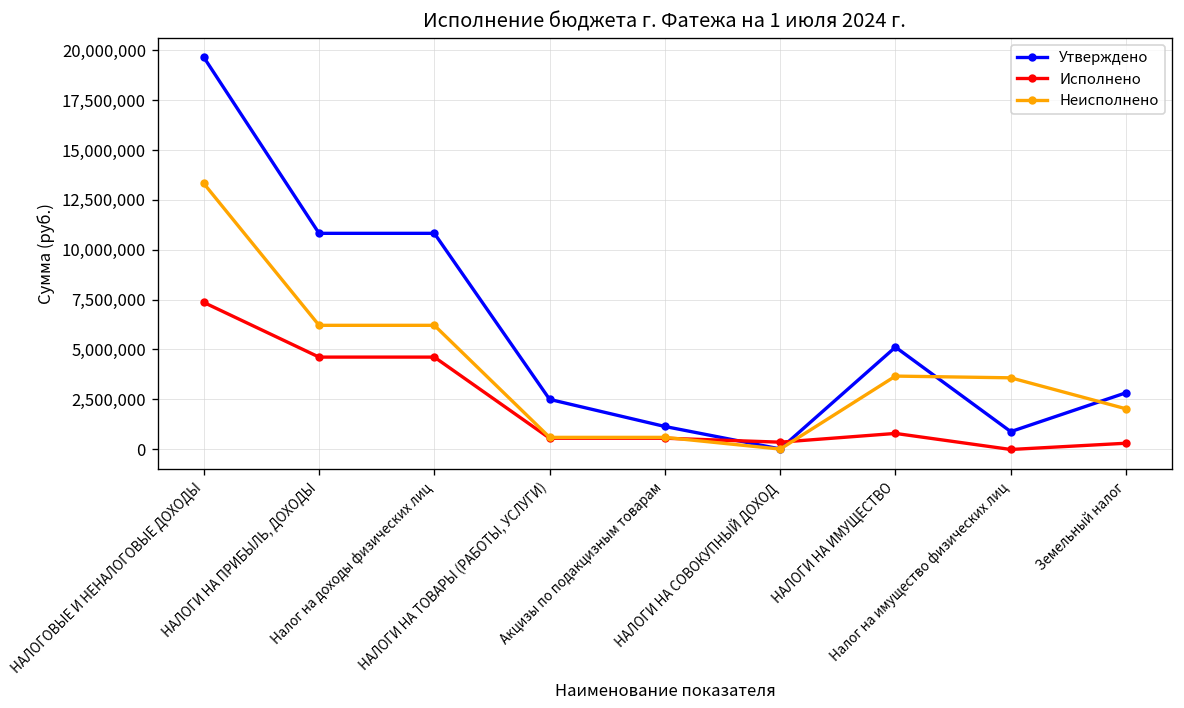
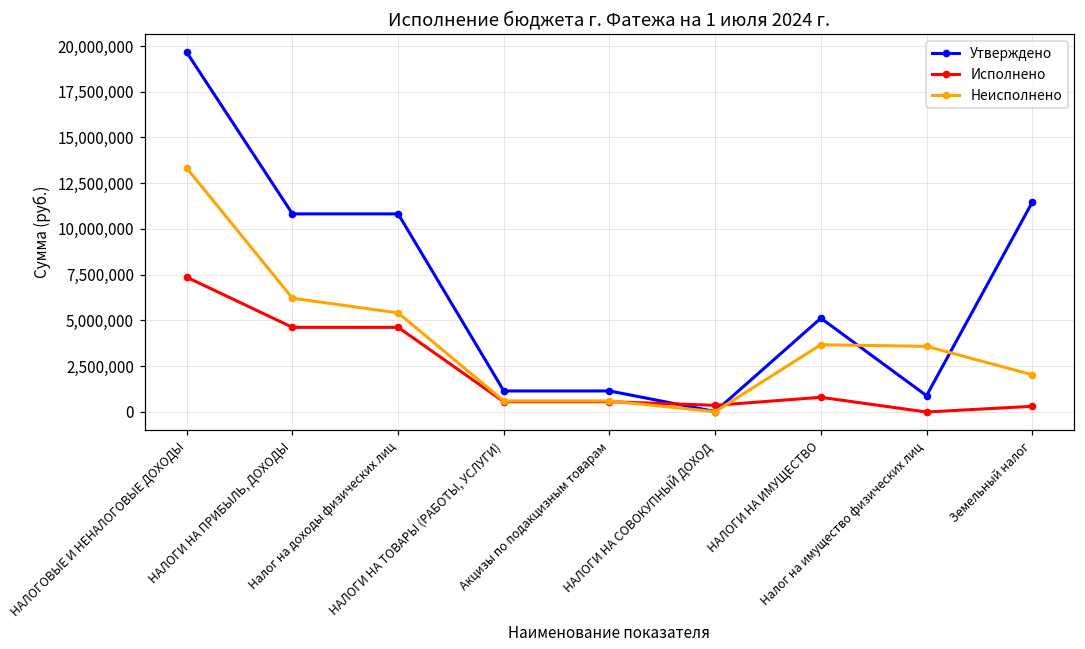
  {
    "Утверждено": {
      "НАЛОГОВЫЕ И НЕНАЛОГОВЫЕ ДОХОДЫ": "19,700,000",
      "НАЛОГИ НА ПРИБЫЛЬ, ДОХОДЫ": "10,800,000",
      "Налог на доходы физических лиц": "10,800,000",
-     "НАЛОГИ НА ТОВАРЫ (РАБОТЫ, УСЛУГИ)": "2,500,000",
+     "НАЛОГИ НА ТОВАРЫ (РАБОТЫ, УСЛУГИ)": "1,100,000",
      "Акцизы по подакцизным товарам": "1,100,000",
      "НАЛОГИ НА ИМУЩЕСТВО": "5,100,000",
      "Налог на имущество физических лиц": "900,000",
-     "Земельный налог": "2,800,000"
+     "Земельный налог": "11,500,000"
    },
    "Исполнено": {
      "НАЛОГОВЫЕ И НЕНАЛОГОВЫЕ ДОХОДЫ": "7,400,000",
      "НАЛОГИ НА ПРИБЫЛЬ, ДОХОДЫ": "4,600,000",
      "Налог на доходы физических лиц": "4,600,000",
      "НАЛОГИ НА СОВОКУПНЫЙ ДОХОД": "300,000",
      "НАЛОГИ НА ИМУЩЕСТВО": "800,000",
      "Налог на имущество физических лиц": "0",
      "Земельный налог": "300,000"
    },
    "Неисполнено": {
      "НАЛОГОВЫЕ И НЕНАЛОГОВЫЕ ДОХОДЫ": "13,300,000",
      "НАЛОГИ НА ПРИБЫЛЬ, ДОХОДЫ": "6,200,000",
-     "Налог на доходы физических лиц": "6,200,000",
+     "Налог на доходы физических лиц": "5,400,000",
      "НАЛОГИ НА ИМУЩЕСТВО": "3,700,000",
      "Налог на имущество физических лиц": "3,600,000",
      "Земельный налог": "2,000,000"
    }
  }
